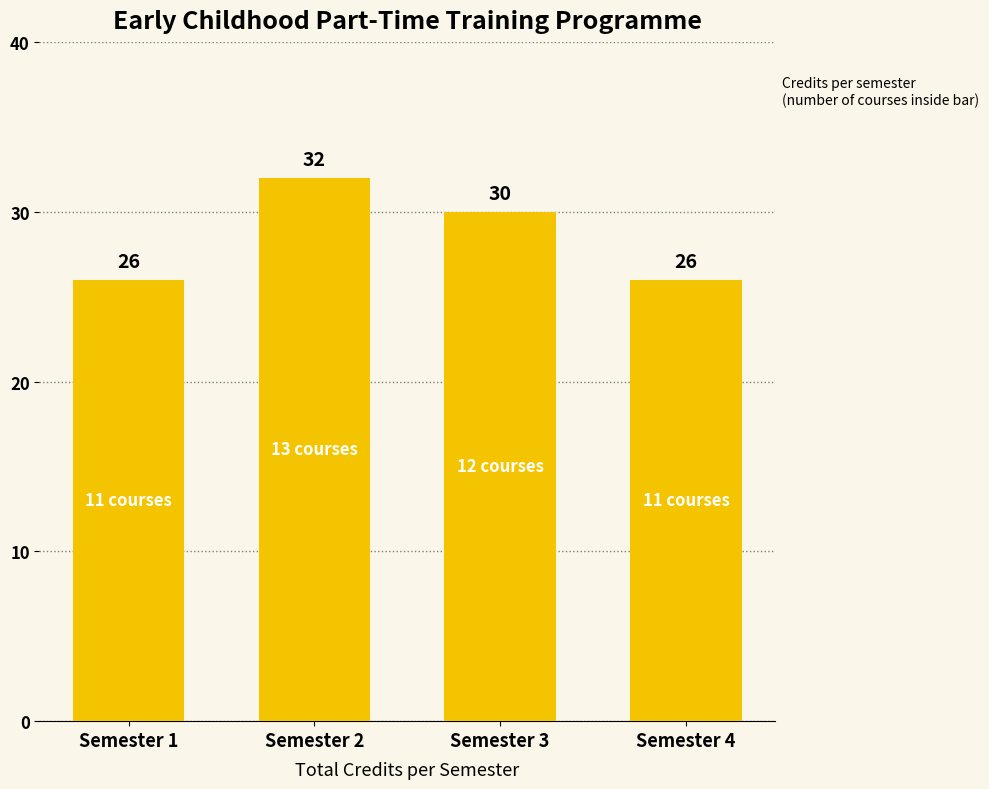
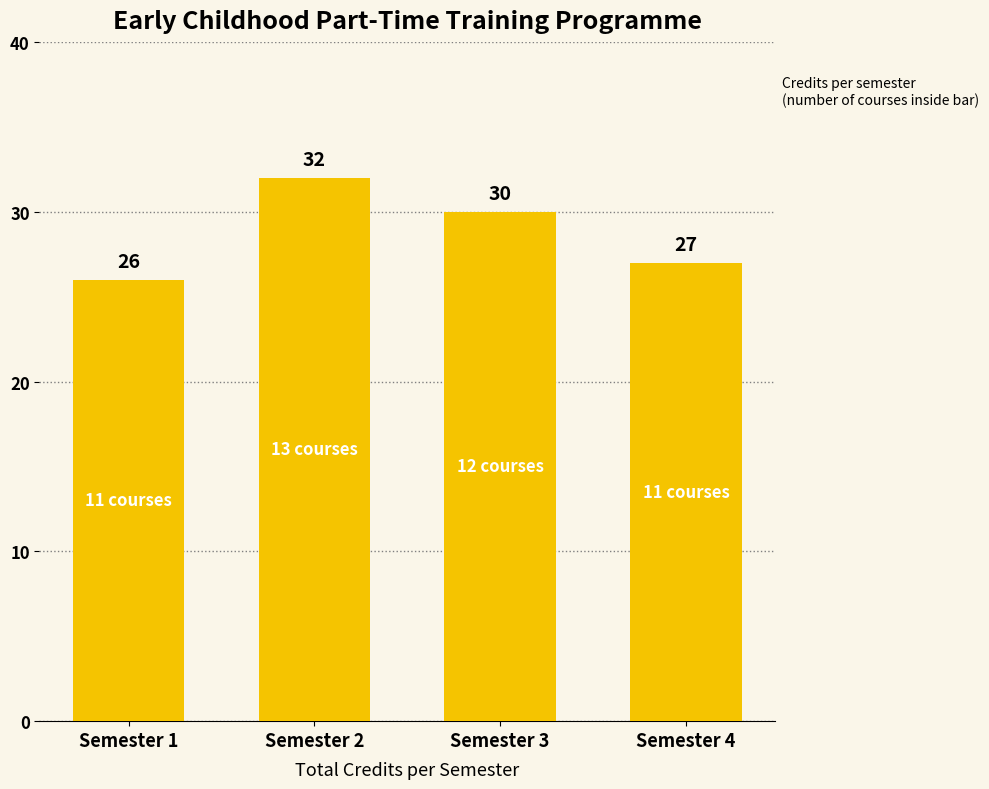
  {
    "Semester 1": 26,
    "Semester 2": 32,
    "Semester 3": 30,
-   "Semester 4": 26
+   "Semester 4": 27
  }
